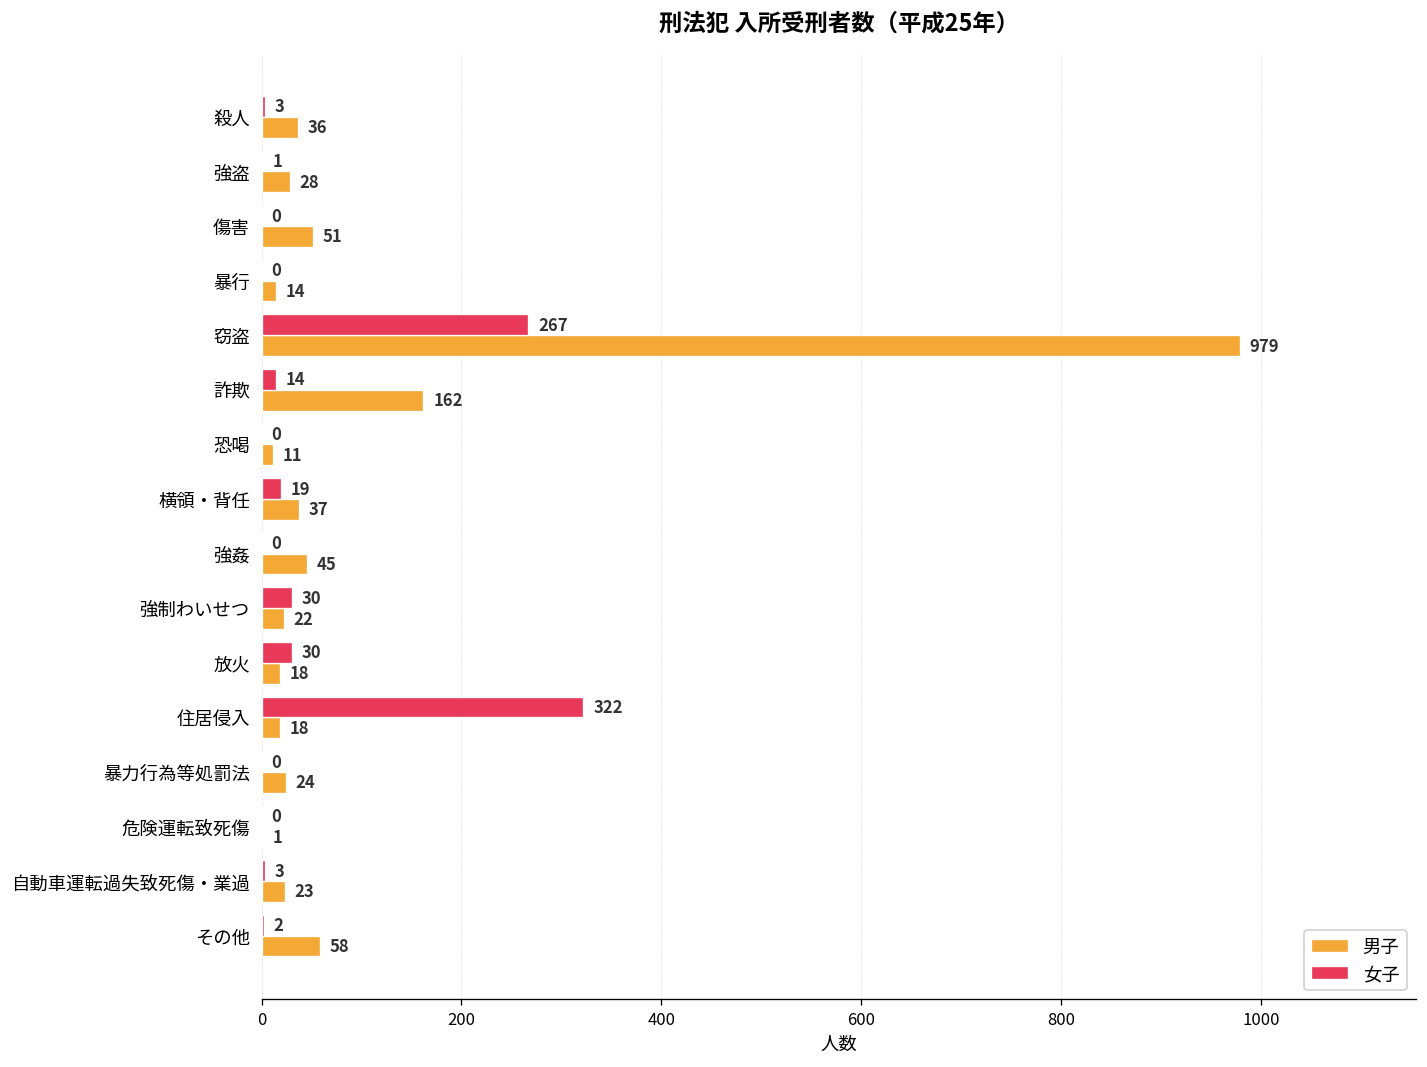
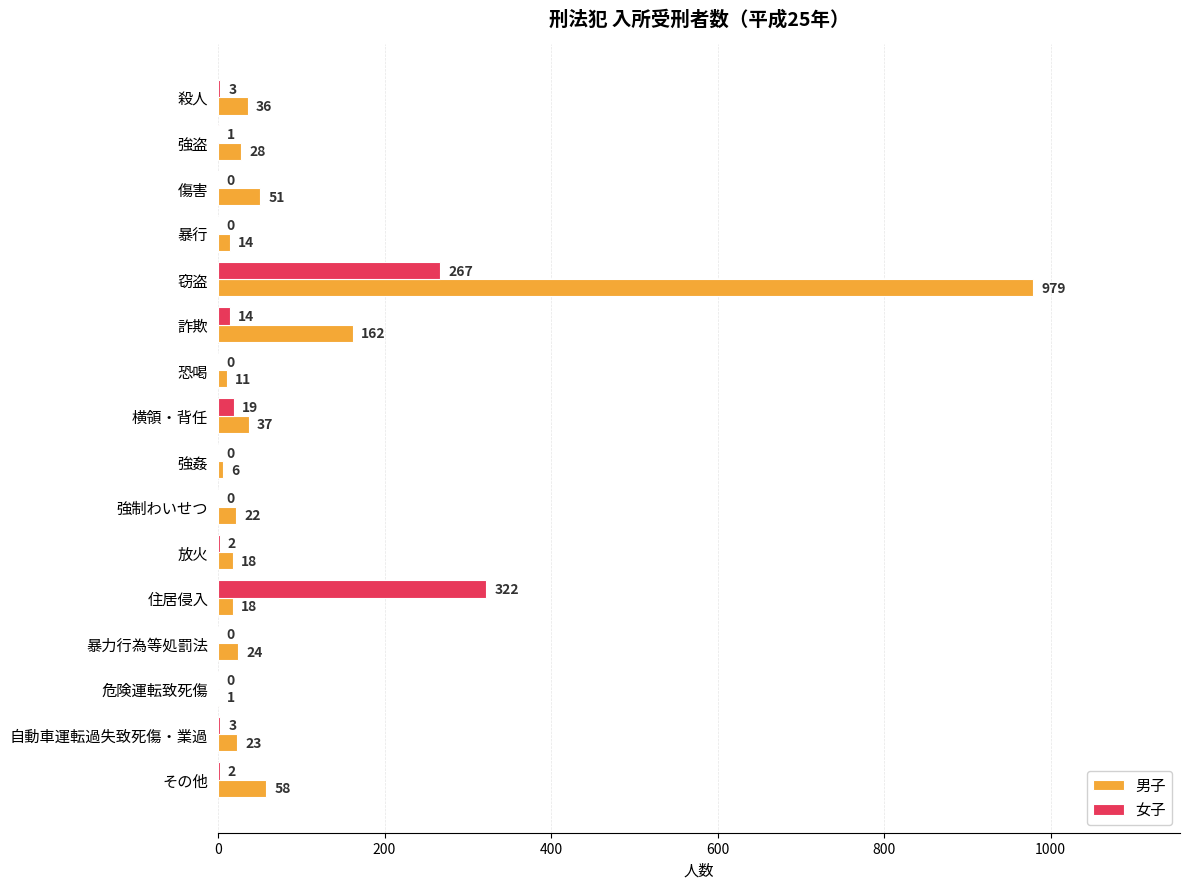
  {
    "男子": {
      "殺人": 36,
      "強盗": 28,
      "傷害": 51,
      "暴行": 14,
      "窃盗": 979,
      "詐欺": 162,
      "恐喝": 11,
      "横領・背任": 37,
-     "強姦": 45,
+     "強姦": 6,
      "強制わいせつ": 22,
      "放火": 18,
      "住居侵入": 18,
      "暴力行為等処罰法": 24,
      "危険運転致死傷": 1,
      "自動車運転過失致死傷・業過": 23,
      "その他": 58
    },
    "女子": {
      "殺人": 3,
      "強盗": 1,
      "傷害": 0,
      "暴行": 0,
      "窃盗": 267,
      "詐欺": 14,
      "恐喝": 0,
      "横領・背任": 19,
      "強姦": 0,
-     "強制わいせつ": 30,
-     "放火": 30,
+     "強制わいせつ": 0,
+     "放火": 2,
      "住居侵入": 322,
      "暴力行為等処罰法": 0,
      "危険運転致死傷": 0,
      "自動車運転過失致死傷・業過": 3,
      "その他": 2
    }
  }
